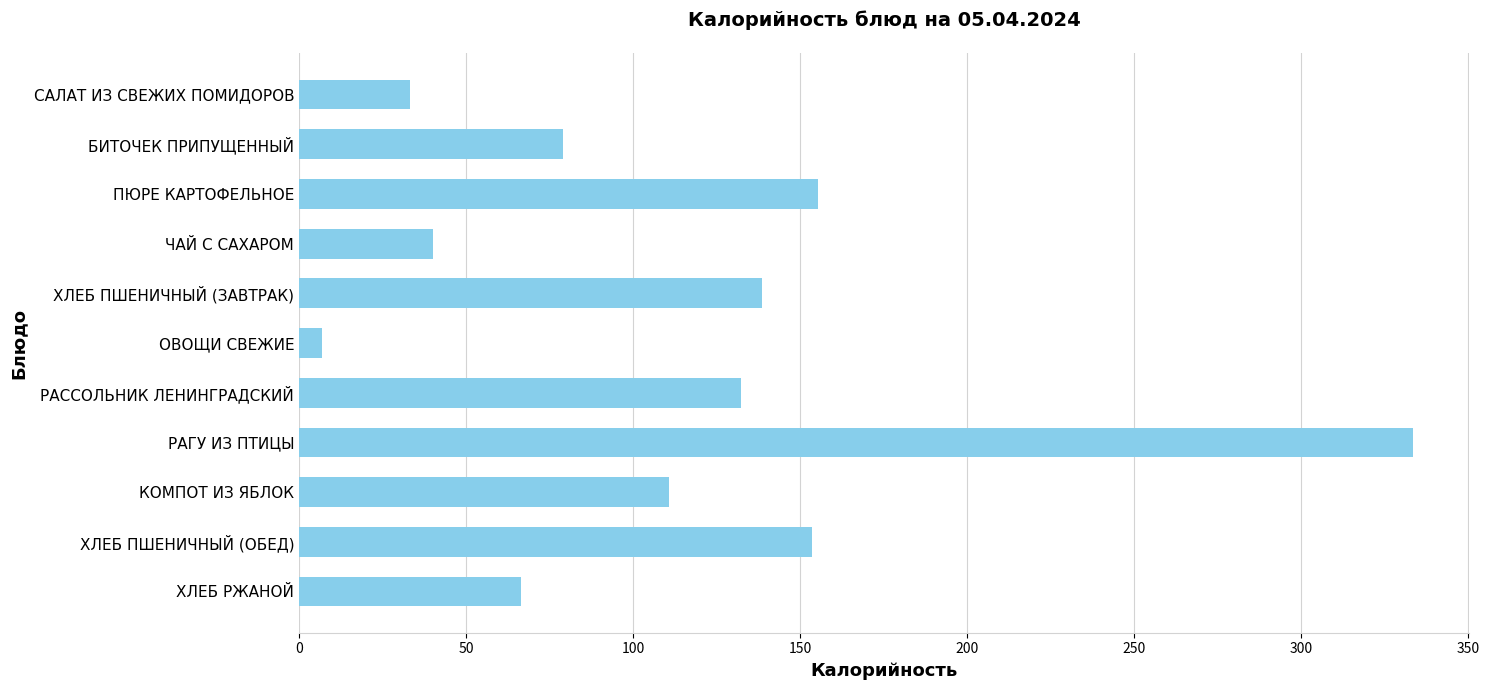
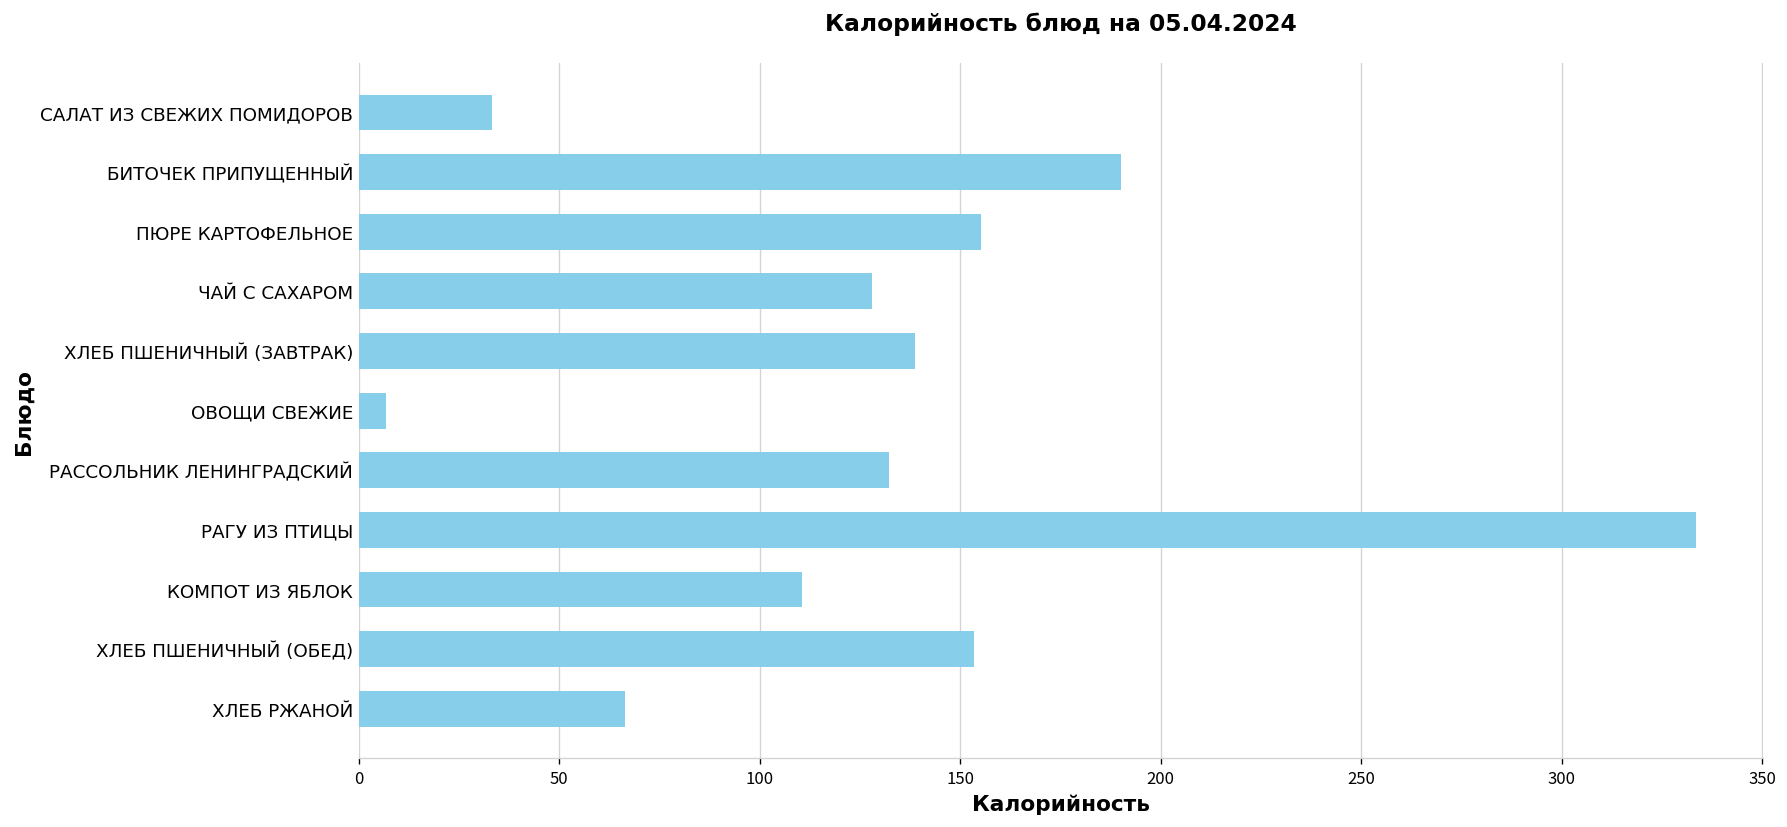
  {
    "САЛАТ ИЗ СВЕЖИХ ПОМИДОРОВ": 33,
-   "БИТОЧЕК ПРИПУЩЕННЫЙ": 79,
+   "БИТОЧЕК ПРИПУЩЕННЫЙ": 190,
    "ПЮРЕ КАРТОФЕЛЬНОЕ": 155,
-   "ЧАЙ С САХАРОМ": 40,
+   "ЧАЙ С САХАРОМ": 128,
    "ХЛЕБ ПШЕНИЧНЫЙ (ЗАВТРАК)": 139,
    "ОВОЩИ СВЕЖИЕ": 7,
    "РАССОЛЬНИК ЛЕНИНГРАДСКИЙ": 132,
    "РАГУ ИЗ ПТИЦЫ": 334,
    "КОМПОТ ИЗ ЯБЛОК": 111,
    "ХЛЕБ ПШЕНИЧНЫЙ (ОБЕД)": 153,
    "ХЛЕБ РЖАНОЙ": 66
  }
